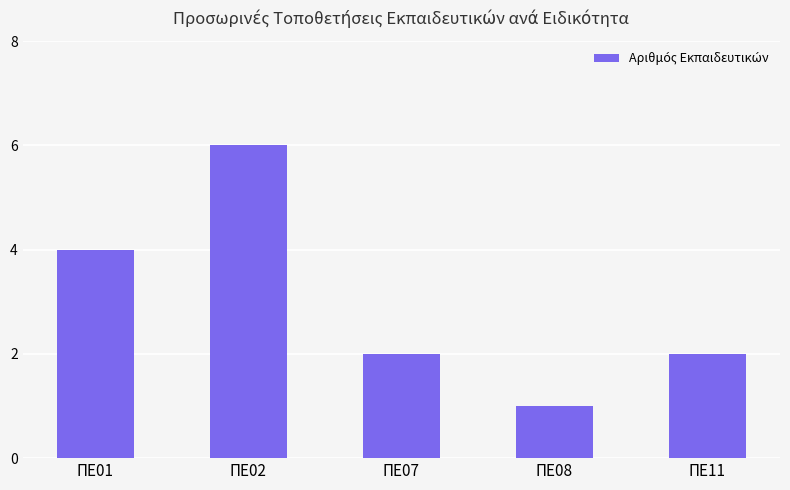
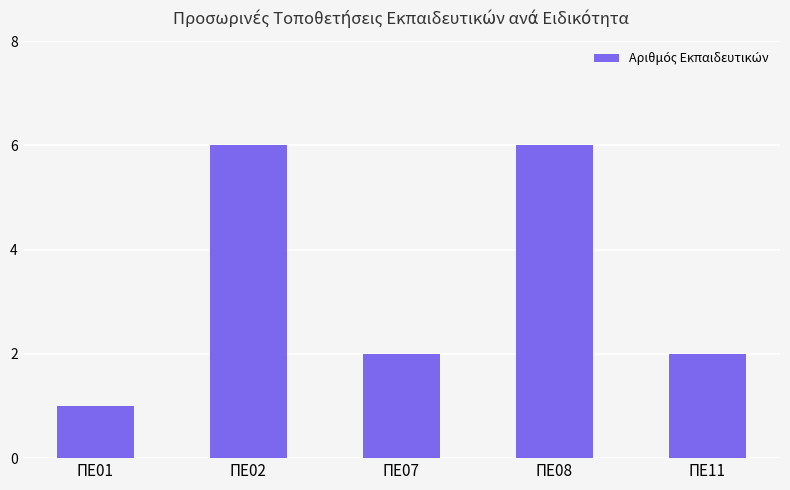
  {
-   "ΠΕ01": 4,
+   "ΠΕ01": 1,
    "ΠΕ02": 6,
    "ΠΕ07": 2,
-   "ΠΕ08": 1,
+   "ΠΕ08": 6,
    "ΠΕ11": 2
  }
